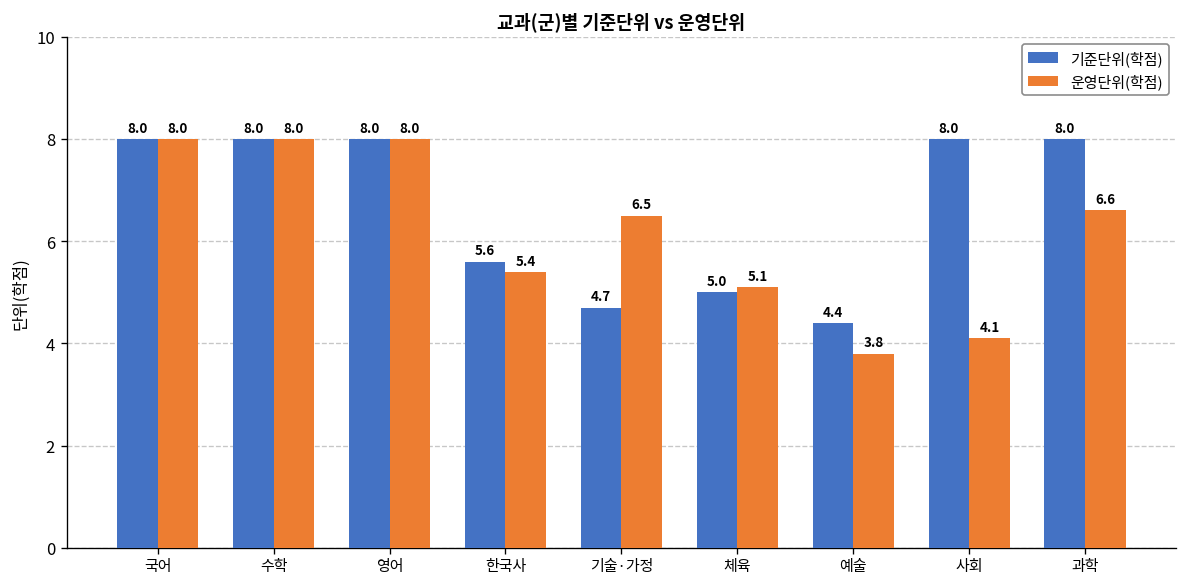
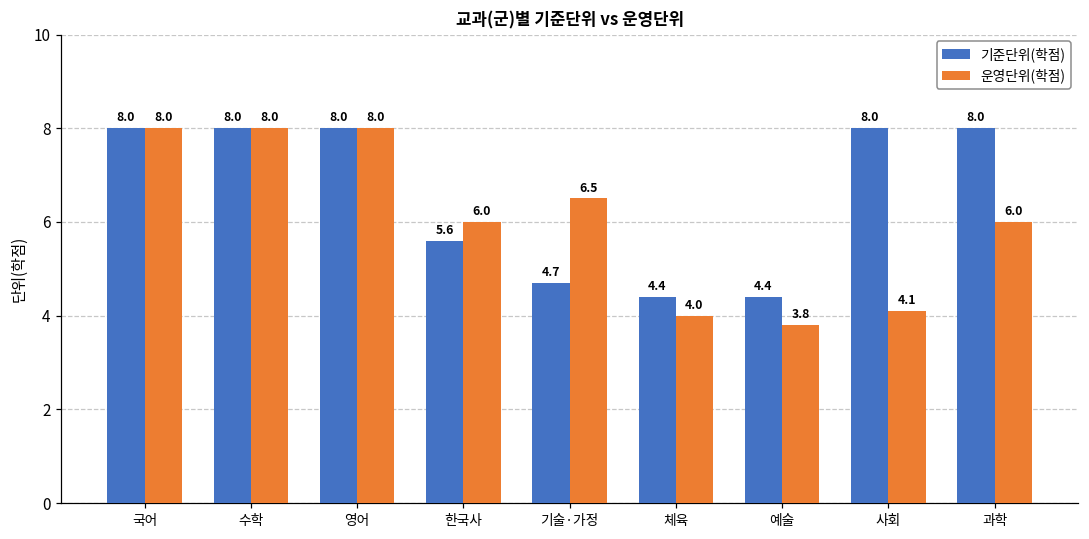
  {
    "기준단위(학점)": {
      "국어": 8.0,
      "수학": 8.0,
      "영어": 8.0,
      "한국사": 5.6,
      "기술·가정": 4.7,
-     "체육": 5.0,
+     "체육": 4.4,
      "예술": 4.4,
      "사회": 8.0,
      "과학": 8.0
    },
    "운영단위(학점)": {
      "국어": 8.0,
      "수학": 8.0,
      "영어": 8.0,
-     "한국사": 5.4,
+     "한국사": 6.0,
      "기술·가정": 6.5,
-     "체육": 5.1,
+     "체육": 4.0,
      "예술": 3.8,
      "사회": 4.1,
-     "과학": 6.6
+     "과학": 6.0
    }
  }
